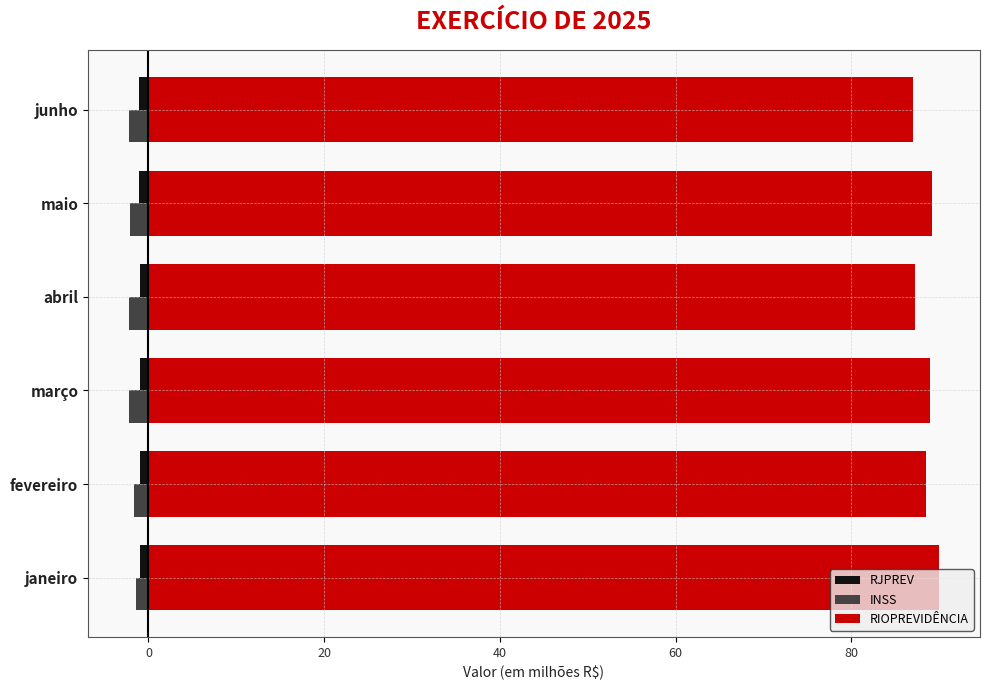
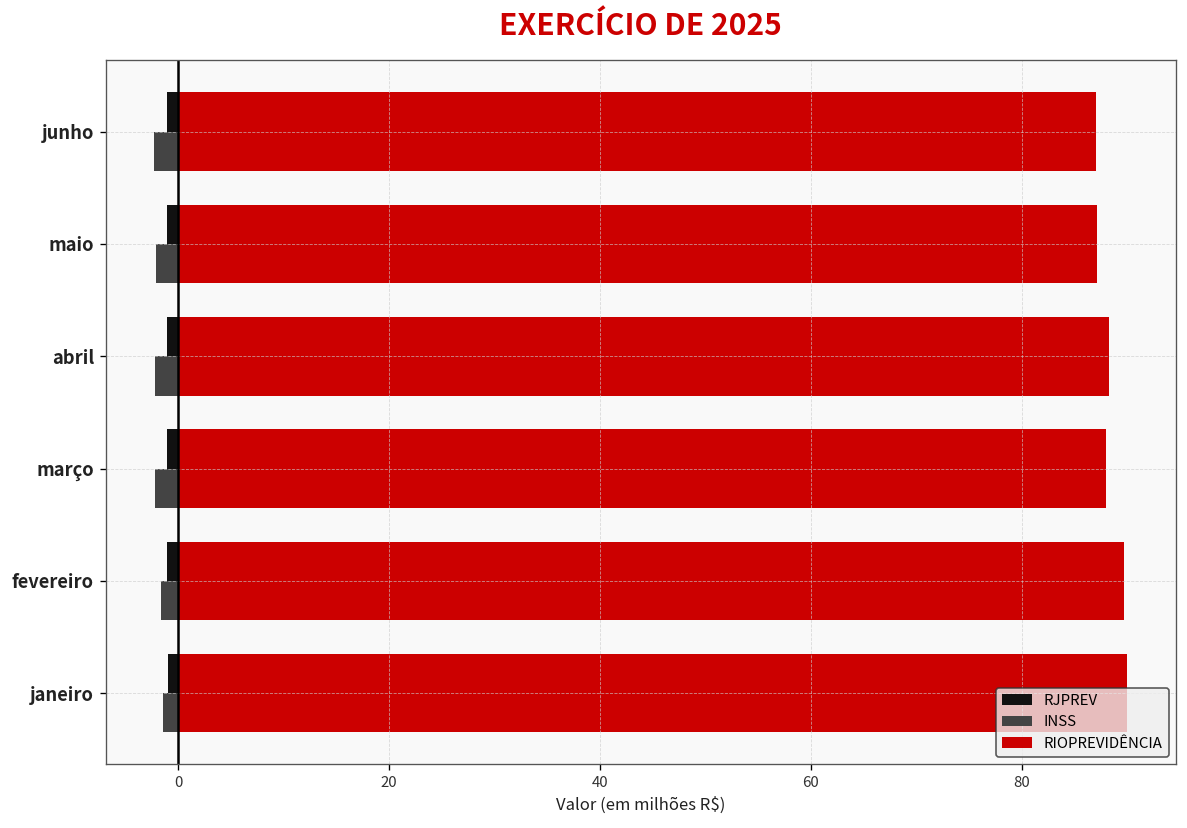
  {
    "RJPREV": {
      "junho": -1,
      "maio": -1,
      "abril": -1,
      "março": -1,
      "fevereiro": -1,
      "janeiro": -1
    },
    "INSS": {
      "junho": -2,
      "maio": -2,
      "abril": -2,
      "março": -2,
      "fevereiro": -2,
      "janeiro": -1
    },
    "RIOPREVIDÊNCIA": {
      "junho": 87,
-     "maio": 89,
-     "abril": 87,
-     "março": 89,
-     "fevereiro": 89
+     "maio": 87,
+     "abril": 88,
+     "março": 88,
+     "fevereiro": 90
    }
  }
